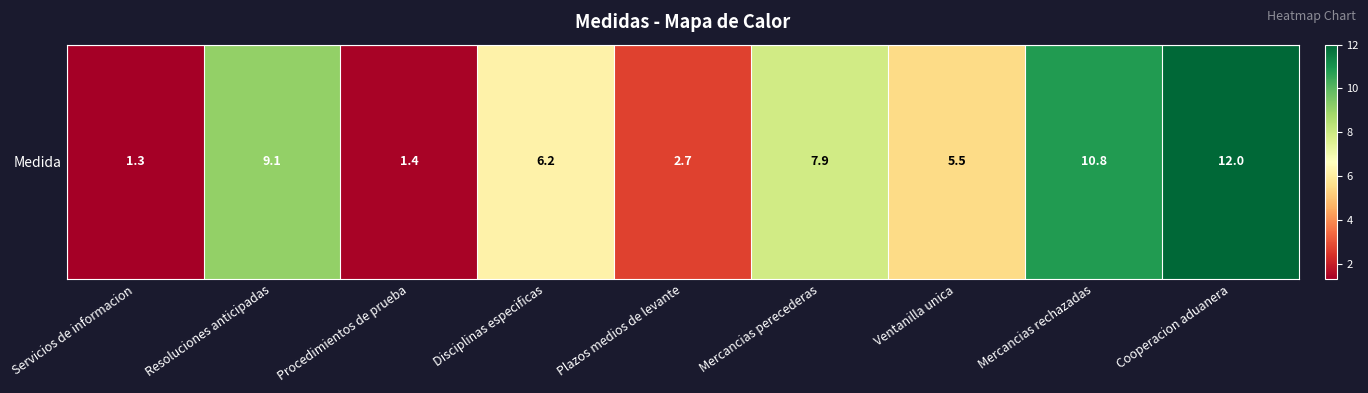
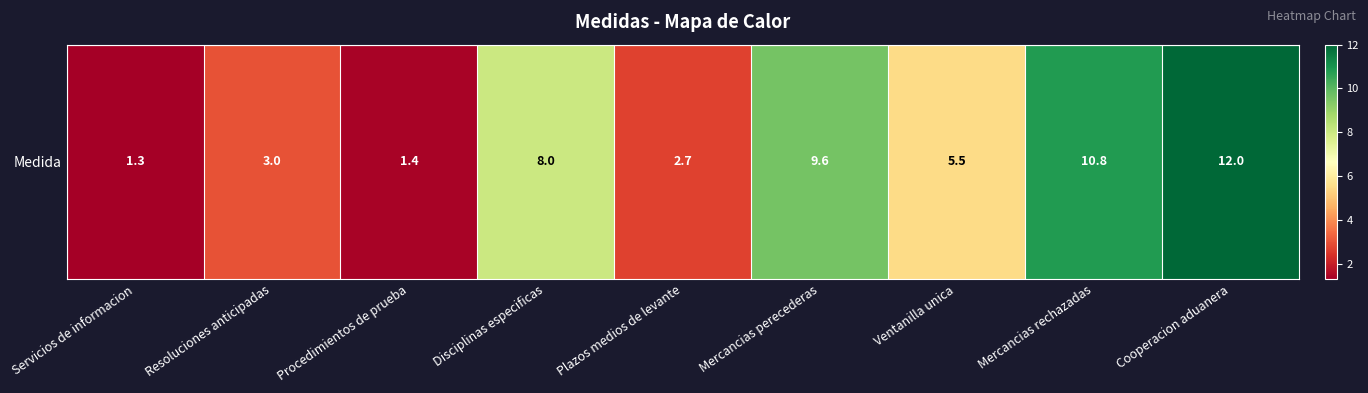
  {
    "Medida": {
      "Servicios de informacion": 1.3,
-     "Resoluciones anticipadas": 9.1,
+     "Resoluciones anticipadas": 3.0,
      "Procedimientos de prueba": 1.4,
-     "Disciplinas especificas": 6.2,
+     "Disciplinas especificas": 8.0,
      "Plazos medios de levante": 2.7,
-     "Mercancias perecederas": 7.9,
+     "Mercancias perecederas": 9.6,
      "Ventanilla unica": 5.5,
      "Mercancias rechazadas": 10.8,
      "Cooperacion aduanera": 12.0
    }
  }
